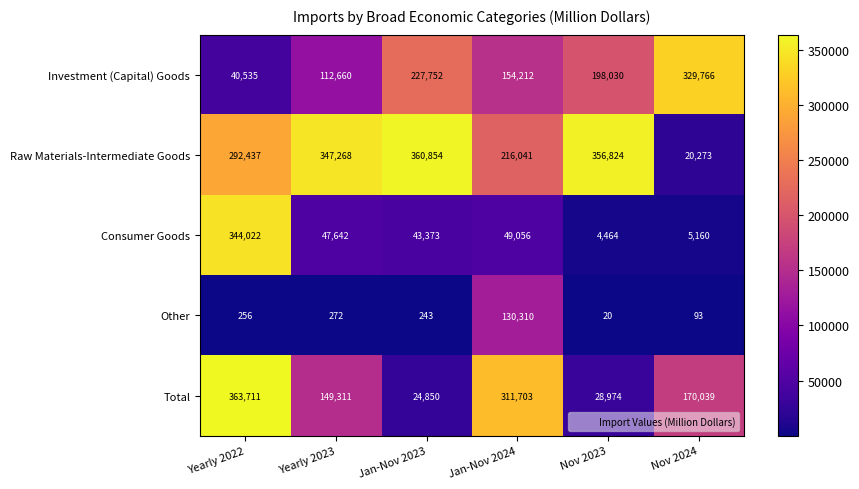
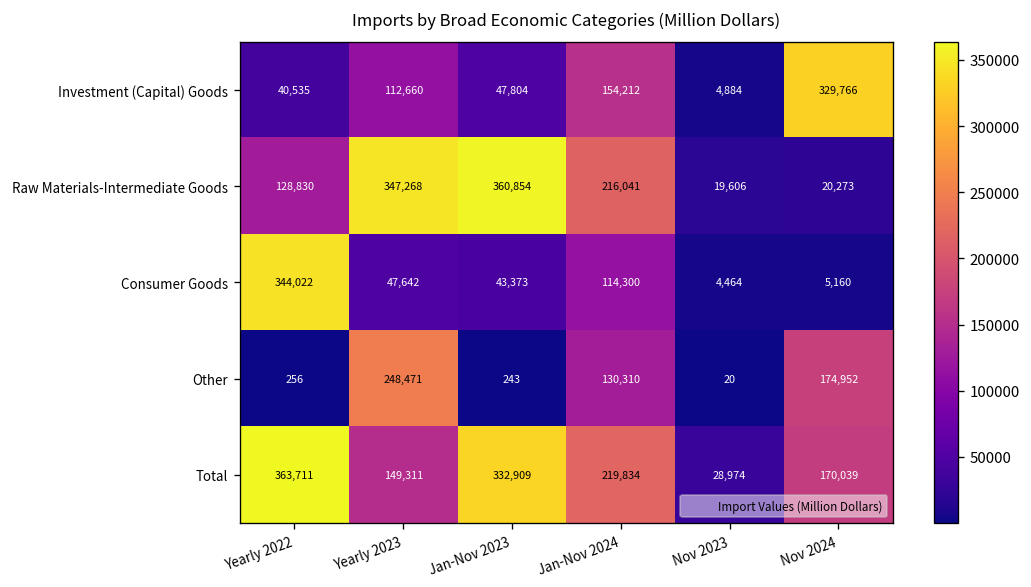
  {
    "Investment (Capital) Goods": {
      "Yearly 2022": "40,535",
      "Yearly 2023": "112,660",
-     "Jan-Nov 2023": "227,752",
+     "Jan-Nov 2023": "47,804",
      "Jan-Nov 2024": "154,212",
-     "Nov 2023": "198,030",
+     "Nov 2023": "4,884",
      "Nov 2024": "329,766"
    },
    "Raw Materials-Intermediate Goods": {
-     "Yearly 2022": "292,437",
+     "Yearly 2022": "128,830",
      "Yearly 2023": "347,268",
      "Jan-Nov 2023": "360,854",
      "Jan-Nov 2024": "216,041",
-     "Nov 2023": "356,824",
+     "Nov 2023": "19,606",
      "Nov 2024": "20,273"
    },
    "Consumer Goods": {
      "Yearly 2022": "344,022",
      "Yearly 2023": "47,642",
      "Jan-Nov 2023": "43,373",
-     "Jan-Nov 2024": "49,056",
+     "Jan-Nov 2024": "114,300",
      "Nov 2023": "4,464",
      "Nov 2024": "5,160"
    },
    "Other": {
      "Yearly 2022": "256",
-     "Yearly 2023": "272",
+     "Yearly 2023": "248,471",
      "Jan-Nov 2023": "243",
      "Jan-Nov 2024": "130,310",
      "Nov 2023": "20",
-     "Nov 2024": "93"
+     "Nov 2024": "174,952"
    },
    "Total": {
      "Yearly 2022": "363,711",
      "Yearly 2023": "149,311",
-     "Jan-Nov 2023": "24,850",
-     "Jan-Nov 2024": "311,703",
+     "Jan-Nov 2023": "332,909",
+     "Jan-Nov 2024": "219,834",
      "Nov 2023": "28,974",
      "Nov 2024": "170,039"
    }
  }
